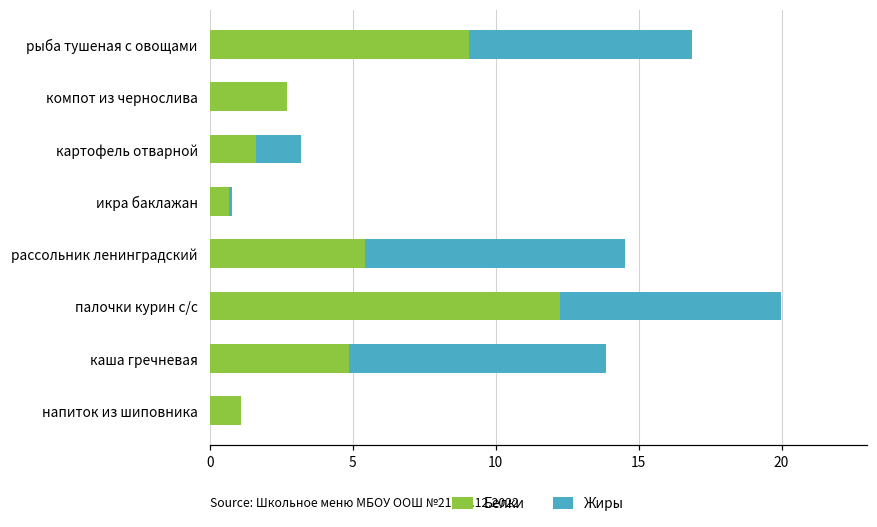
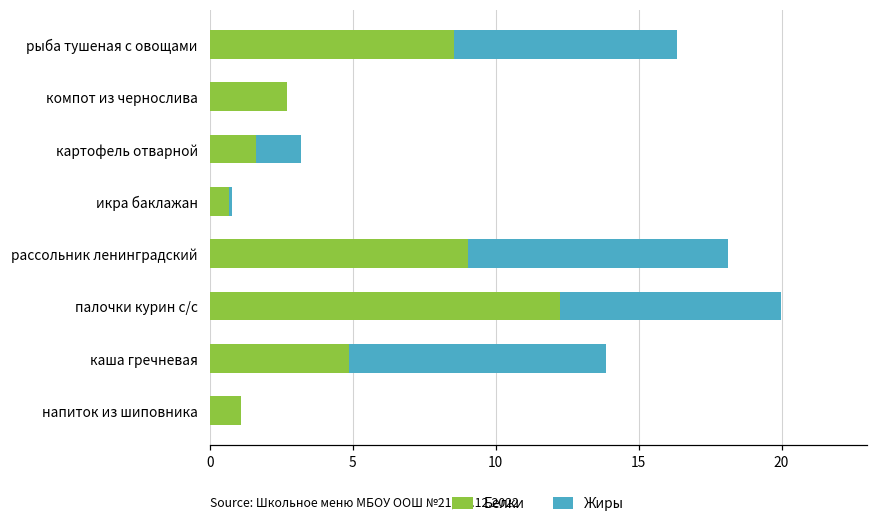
  {
    "Белки": {
-     "рыба тушеная с овощами": 9.1,
+     "рыба тушеная с овощами": 8.6,
      "компот из чернослива": 2.7,
      "картофель отварной": 1.6,
      "икра баклажан": 0.7,
-     "рассольник ленинградский": 5.4,
+     "рассольник ленинградский": 9.0,
      "палочки курин с/с": 12.2,
      "каша гречневая": 4.9,
      "напиток из шиповника": 1.1
    },
    "Жиры": {
      "рыба тушеная с овощами": 7.8,
      "компот из чернослива": 0.0,
      "картофель отварной": 1.6,
      "икра баклажан": 0.1,
      "рассольник ленинградский": 9.1,
      "палочки курин с/с": 7.7,
      "каша гречневая": 9.0,
      "напиток из шиповника": 0.0
    }
  }
